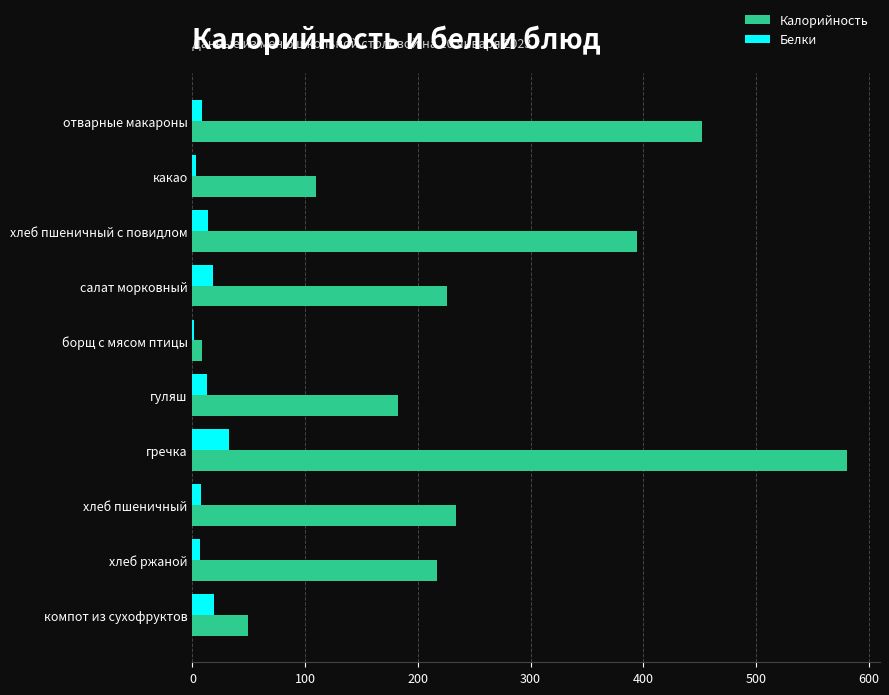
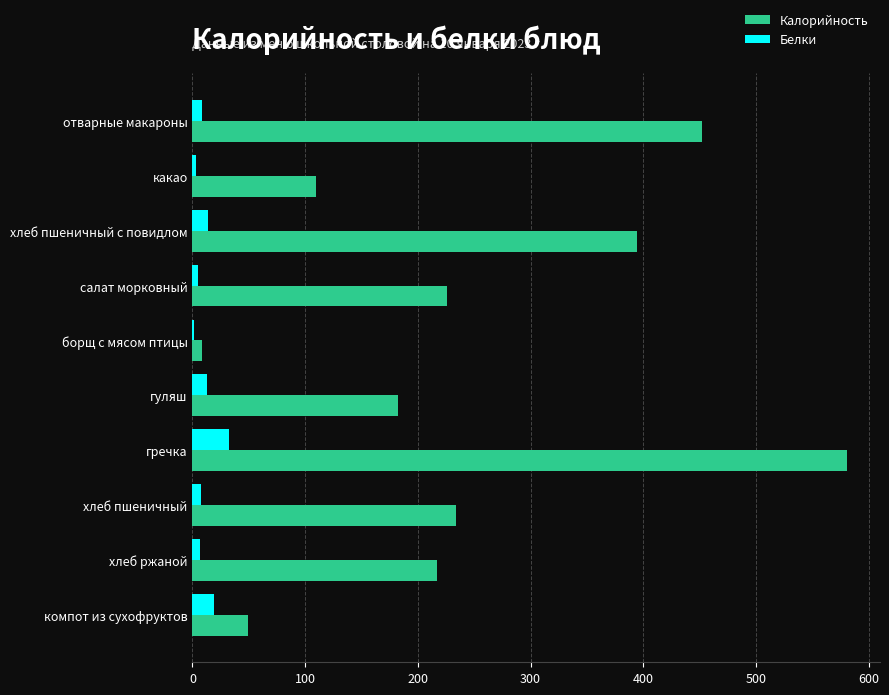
  {
    "Калорийность": {
      "отварные макароны": 452,
      "какао": 109,
      "хлеб пшеничный с повидлом": 394,
      "салат морковный": 226,
      "борщ с мясом птицы": 9,
      "гуляш": 182,
      "гречка": 581,
      "хлеб пшеничный": 234,
      "хлеб ржаной": 217,
      "компот из сухофруктов": 49
    },
    "Белки": {
      "отварные макароны": 9,
      "какао": 3,
      "хлеб пшеничный с повидлом": 14,
-     "салат морковный": 18,
+     "салат морковный": 5,
      "гуляш": 13,
      "гречка": 33,
      "хлеб пшеничный": 8,
      "хлеб ржаной": 7,
      "компот из сухофруктов": 19
    }
  }
